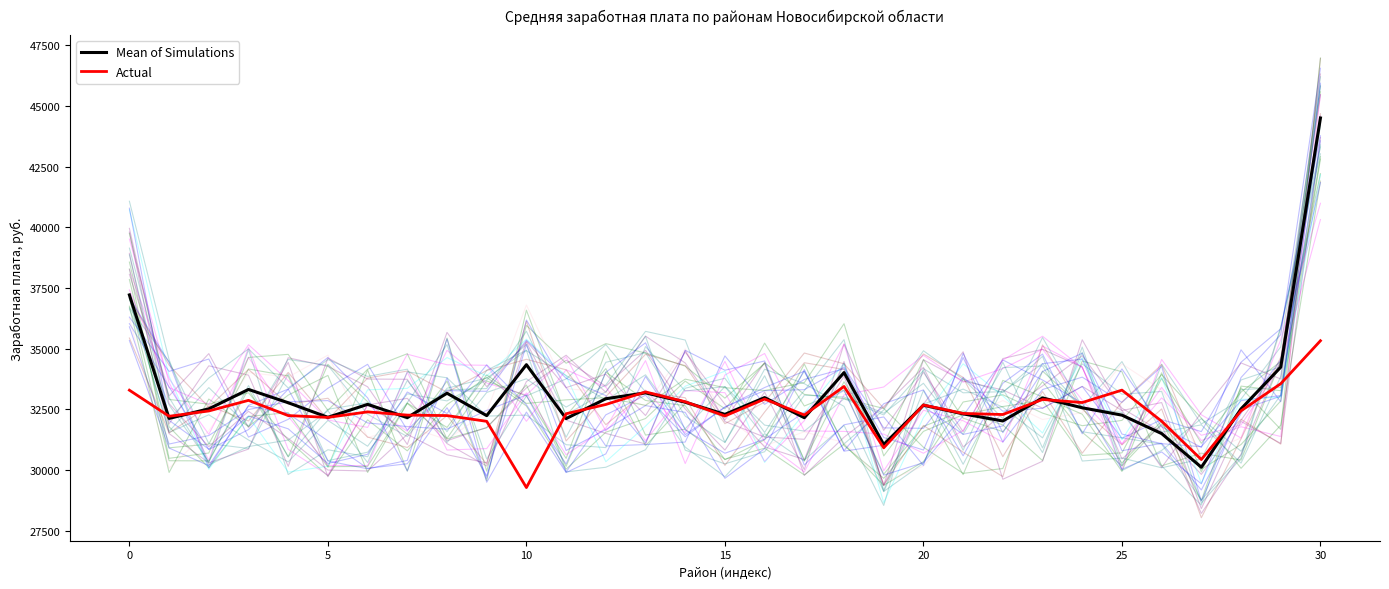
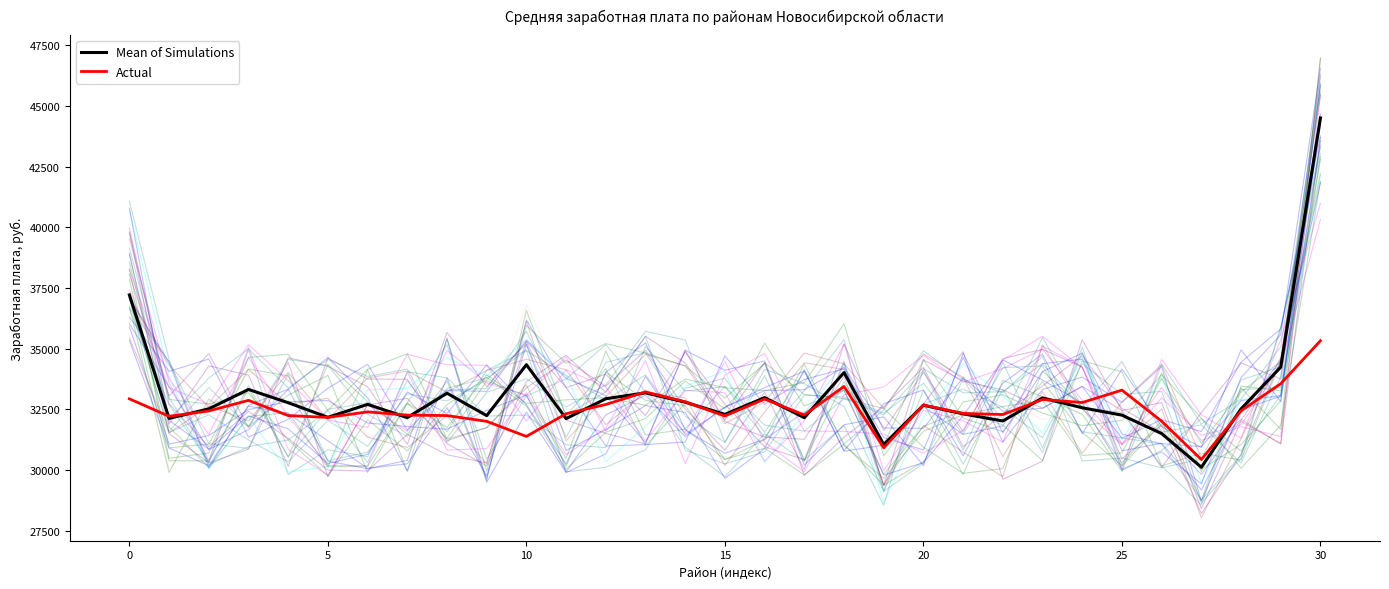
  {
    "Mean of Simulations": {
      "0": 37200,
      "10": 34300,
      "25": 32300
    },
    "Actual": {
-     "0": 33300,
-     "10": 29300,
+     "0": 32900,
+     "10": 31400,
      "25": 33300,
      "30": 35300
    }
  }
